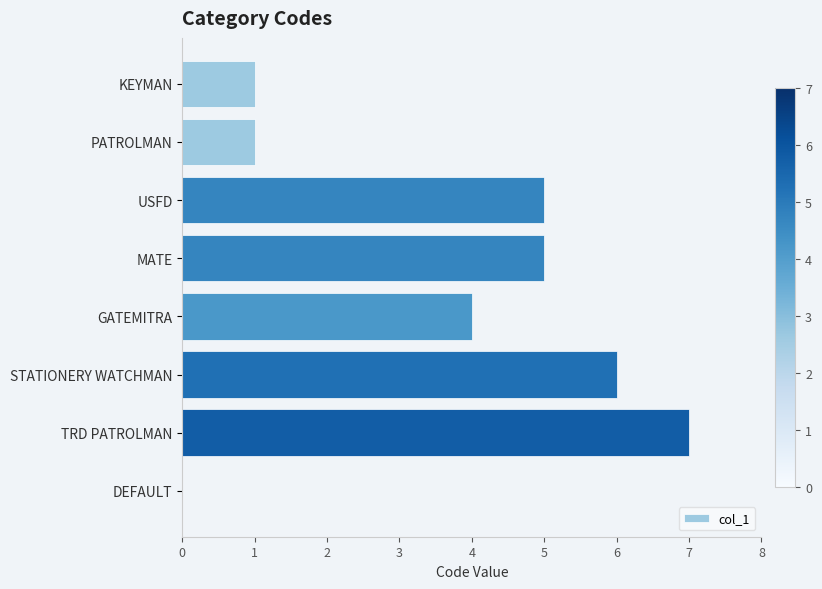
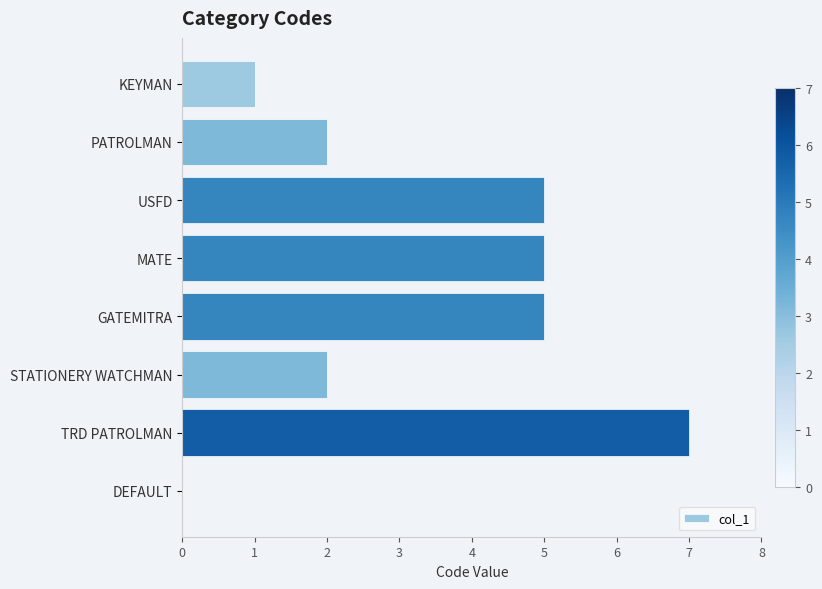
  {
    "KEYMAN": 1,
-   "PATROLMAN": 1,
+   "PATROLMAN": 2,
    "USFD": 5,
    "MATE": 5,
-   "GATEMITRA": 4,
-   "STATIONERY WATCHMAN": 6,
+   "GATEMITRA": 5,
+   "STATIONERY WATCHMAN": 2,
    "TRD PATROLMAN": 7,
    "DEFAULT": 0
  }
